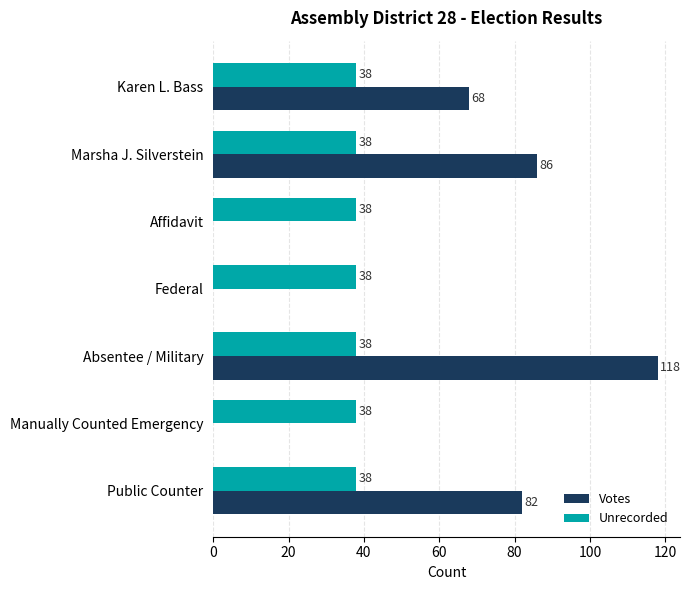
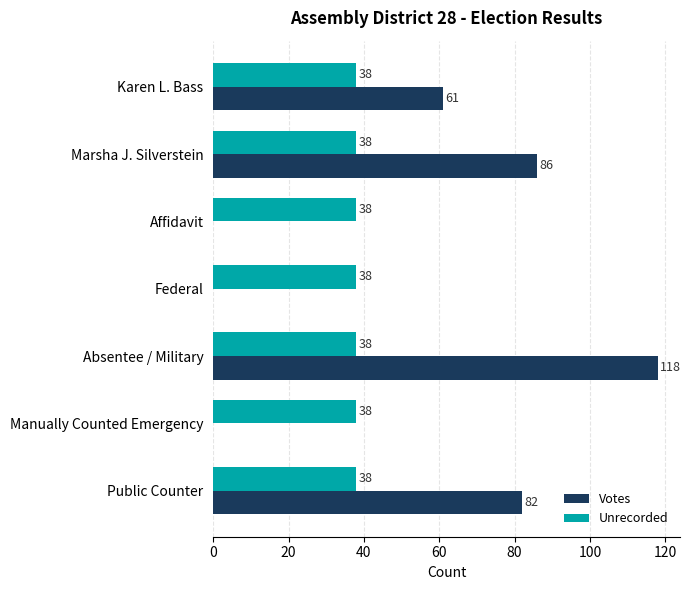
  {
    "Votes": {
-     "Karen L. Bass": 68,
+     "Karen L. Bass": 61,
      "Marsha J. Silverstein": 86,
      "Absentee / Military": 118,
      "Public Counter": 82
    },
    "Unrecorded": {
      "Karen L. Bass": 38,
      "Marsha J. Silverstein": 38,
      "Affidavit": 38,
      "Federal": 38,
      "Absentee / Military": 38,
      "Manually Counted Emergency": 38,
      "Public Counter": 38
    }
  }
